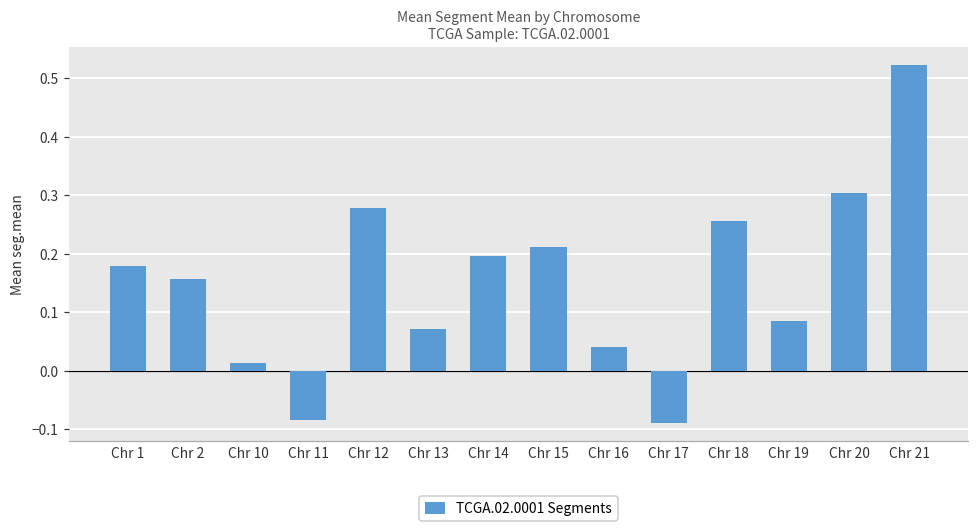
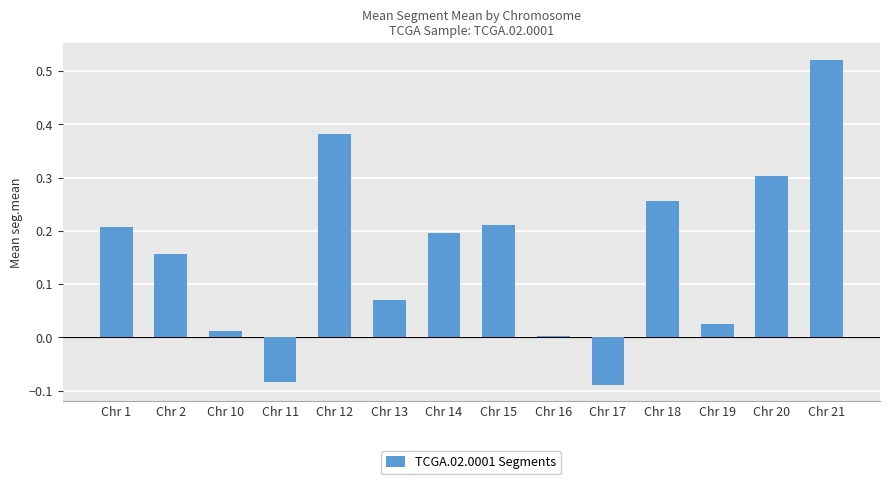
  {
-   "Chr 1": 0.18,
+   "Chr 1": 0.21,
    "Chr 2": 0.16,
    "Chr 10": 0.01,
    "Chr 11": -0.08,
-   "Chr 12": 0.28,
+   "Chr 12": 0.38,
    "Chr 13": 0.07,
    "Chr 14": 0.20,
    "Chr 15": 0.21,
-   "Chr 16": 0.04,
+   "Chr 16": 0.00,
    "Chr 17": -0.09,
    "Chr 18": 0.26,
-   "Chr 19": 0.09,
+   "Chr 19": 0.03,
    "Chr 20": 0.30,
    "Chr 21": 0.52
  }
